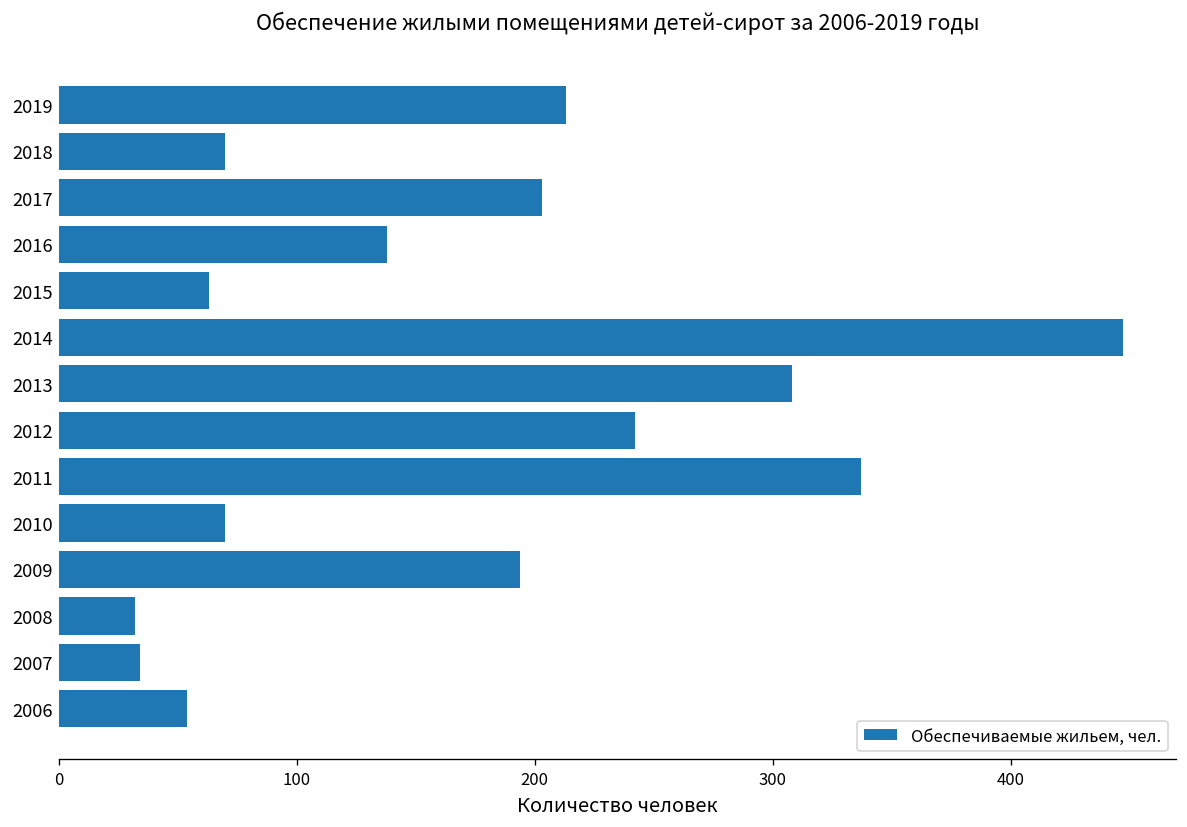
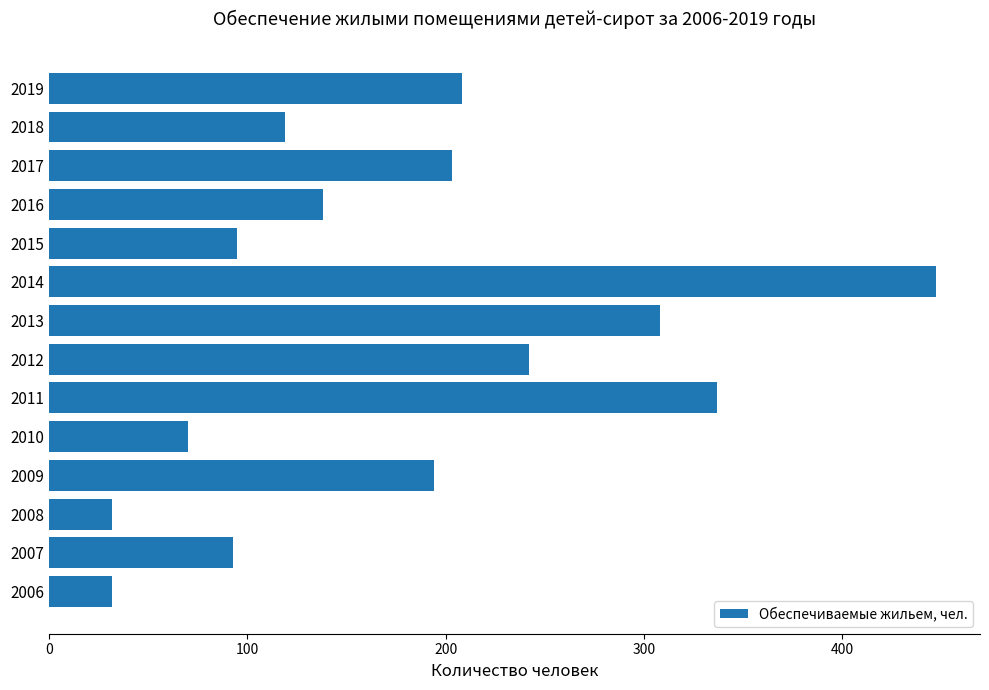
  {
-   "2019": 213,
-   "2018": 70,
+   "2019": 208,
+   "2018": 119,
    "2017": 203,
    "2016": 138,
-   "2015": 63,
+   "2015": 95,
    "2014": 447,
    "2013": 308,
    "2012": 242,
    "2011": 337,
    "2010": 70,
    "2009": 194,
    "2008": 32,
-   "2007": 34,
-   "2006": 54
+   "2007": 93,
+   "2006": 32
  }
